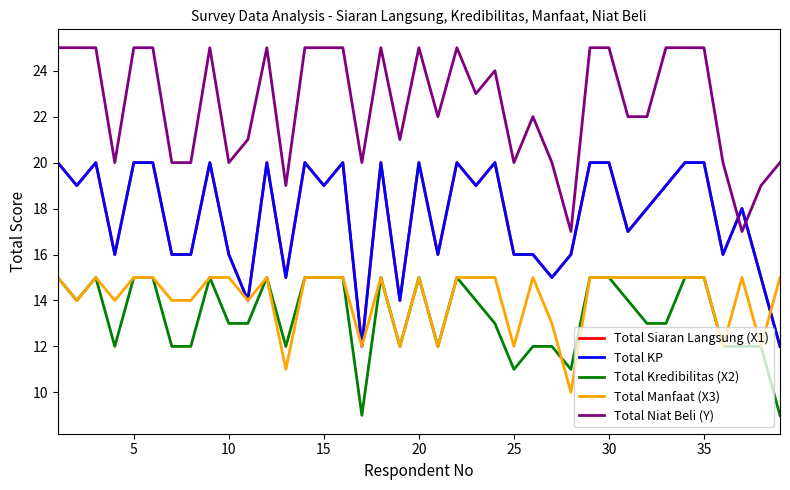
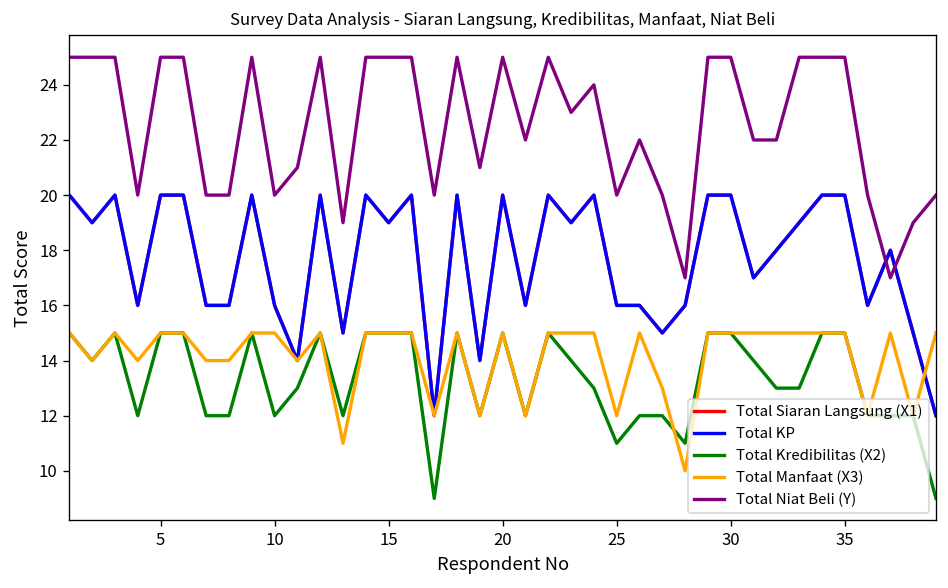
  {
    "Total KP": {
      "5": 20,
      "10": 16,
      "15": 19,
      "20": 20,
      "25": 16,
      "30": 20,
      "35": 20
    },
    "Total Kredibilitas (X2)": {
-     "10": 13,
+     "10": 12,
      "25": 11
    },
    "Total Manfaat (X3)": {
      "10": 15,
      "25": 12
    },
    "Total Niat Beli (Y)": {
      "5": 25,
      "10": 20,
      "15": 25,
      "20": 25,
      "25": 20,
      "30": 25,
      "35": 25
    }
  }
